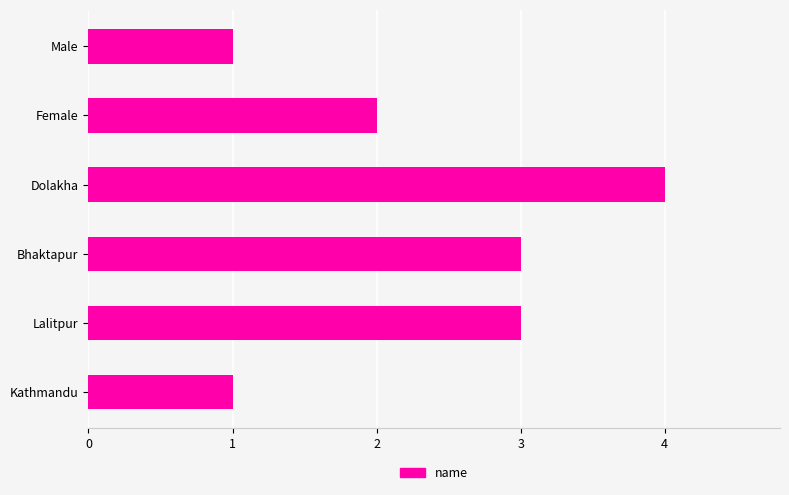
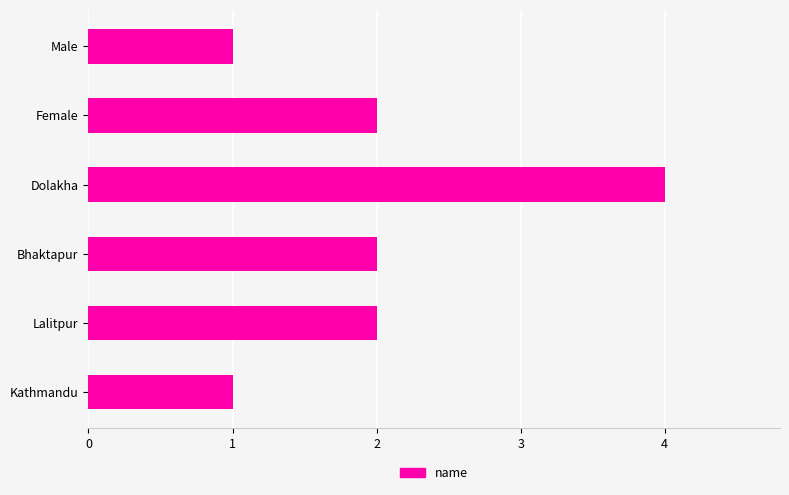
  {
    "Male": 1,
    "Female": 2,
    "Dolakha": 4,
-   "Bhaktapur": 3,
-   "Lalitpur": 3,
+   "Bhaktapur": 2,
+   "Lalitpur": 2,
    "Kathmandu": 1
  }
